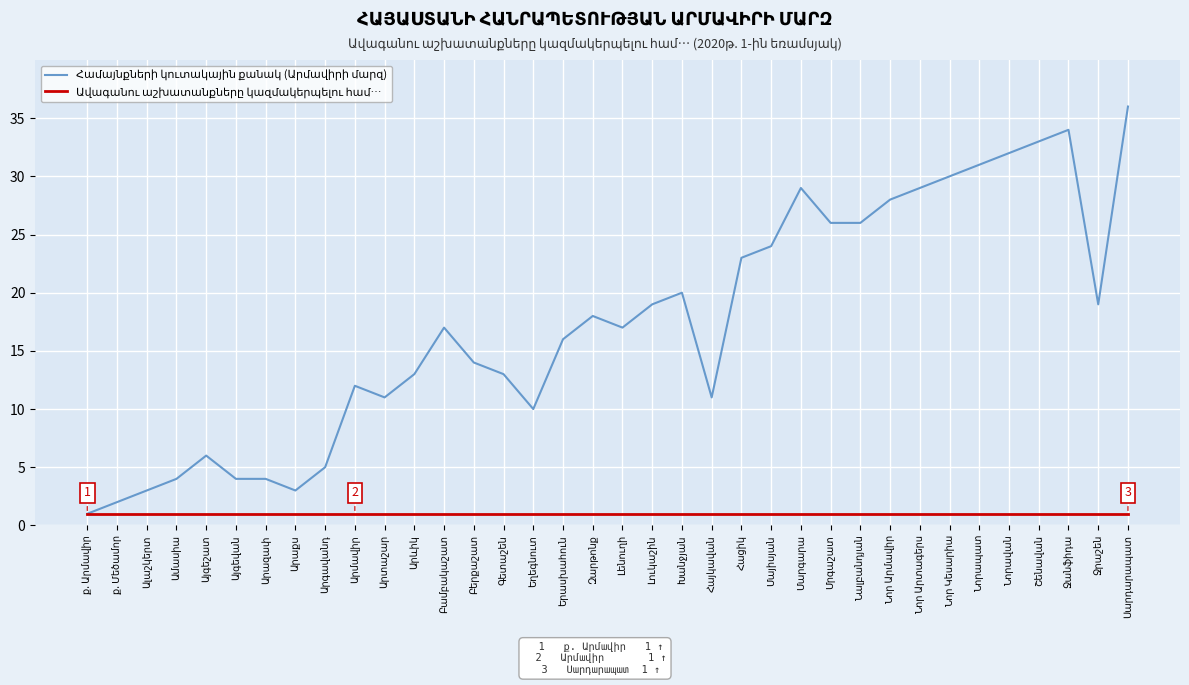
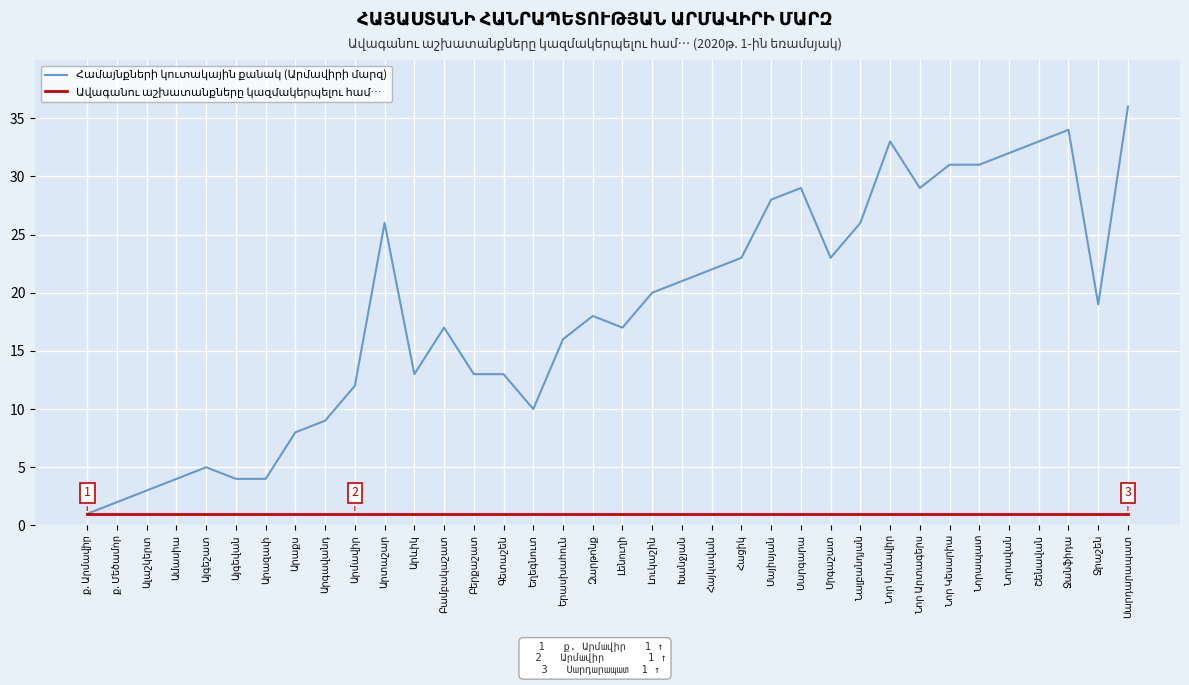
  {
    "Համայնքների կուտակային քանակ (Արմավիրի մարզ)": {
      "ք. Մեծամոր": 2,
      "Ալաշկերտ": 3,
      "Ամասիա": 4,
-     "Այգեշատ": 6,
+     "Այգեշատ": 5,
      "Այգեվան": 4,
      "Արազափ": 4,
-     "Արաքս": 3,
-     "Արգավանդ": 5,
+     "Արաքս": 8,
+     "Արգավանդ": 9,
      "Արմավիր": 12,
-     "Արտաշար": 11,
+     "Արտաշար": 26,
      "Արևիկ": 13,
      "Բամբակաշատ": 17,
-     "Բերքաշատ": 14,
+     "Բերքաշատ": 13,
      "Գետաշեն": 13,
      "Եղեգնուտ": 10,
      "Երասխահուն": 16,
      "Զարթոնք": 18,
      "Լենուղի": 17,
-     "Լուկաշին": 19,
-     "Խանջյան": 20,
-     "Հայկավան": 11,
+     "Լուկաշին": 20,
+     "Խանջյան": 21,
+     "Հայկավան": 22,
      "Հացիկ": 23,
-     "Մայիսյան": 24,
+     "Մայիսյան": 28,
      "Մարգարա": 29,
-     "Մրգաշատ": 26,
+     "Մրգաշատ": 23,
      "Նալբանդյան": 26,
-     "Նոր Արմավիր": 28,
+     "Նոր Արմավիր": 33,
      "Նոր Արտագերս": 29,
-     "Նոր Կեսարիա": 30,
+     "Նոր Կեսարիա": 31,
      "Նորապատ": 31,
      "Նորավան": 32,
      "Շենավան": 33,
      "Ջանֆիդա": 34,
      "Ջրաշեն": 19,
      "Սարդարապատ": 36
    },
    "Ավագանու աշխատանքները կազմակերպելու համ…": {
      "Ալաշկերտ": 1,
      "Ամասիա": 1,
      "Այգեշատ": 1,
      "Այգեվան": 1,
      "Արազափ": 1,
      "Արաքս": 1,
      "Արգավանդ": 1,
      "Արտաշար": 1,
      "Արևիկ": 1,
      "Բամբակաշատ": 1,
      "Բերքաշատ": 1,
      "Գետաշեն": 1,
      "Եղեգնուտ": 1,
      "Երասխահուն": 1,
      "Զարթոնք": 1,
      "Լենուղի": 1,
      "Լուկաշին": 1,
      "Խանջյան": 1,
      "Հայկավան": 1,
      "Հացիկ": 1,
      "Մայիսյան": 1,
      "Մարգարա": 1,
      "Մրգաշատ": 1,
      "Նալբանդյան": 1,
      "Նոր Արմավիր": 1,
      "Նոր Արտագերս": 1,
      "Նոր Կեսարիա": 1,
      "Նորապատ": 1,
      "Նորավան": 1,
      "Շենավան": 1,
      "Ջանֆիդա": 1,
      "Ջրաշեն": 1
    }
  }
